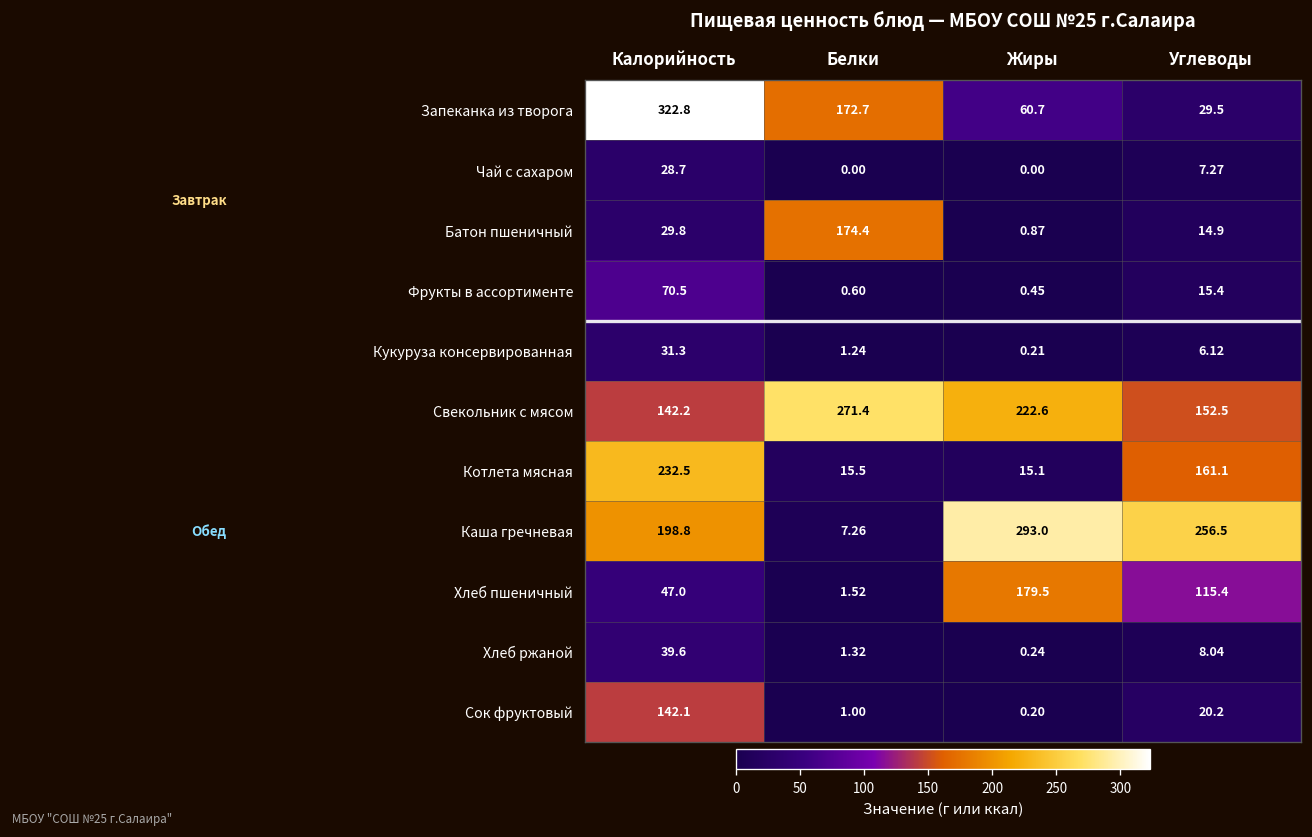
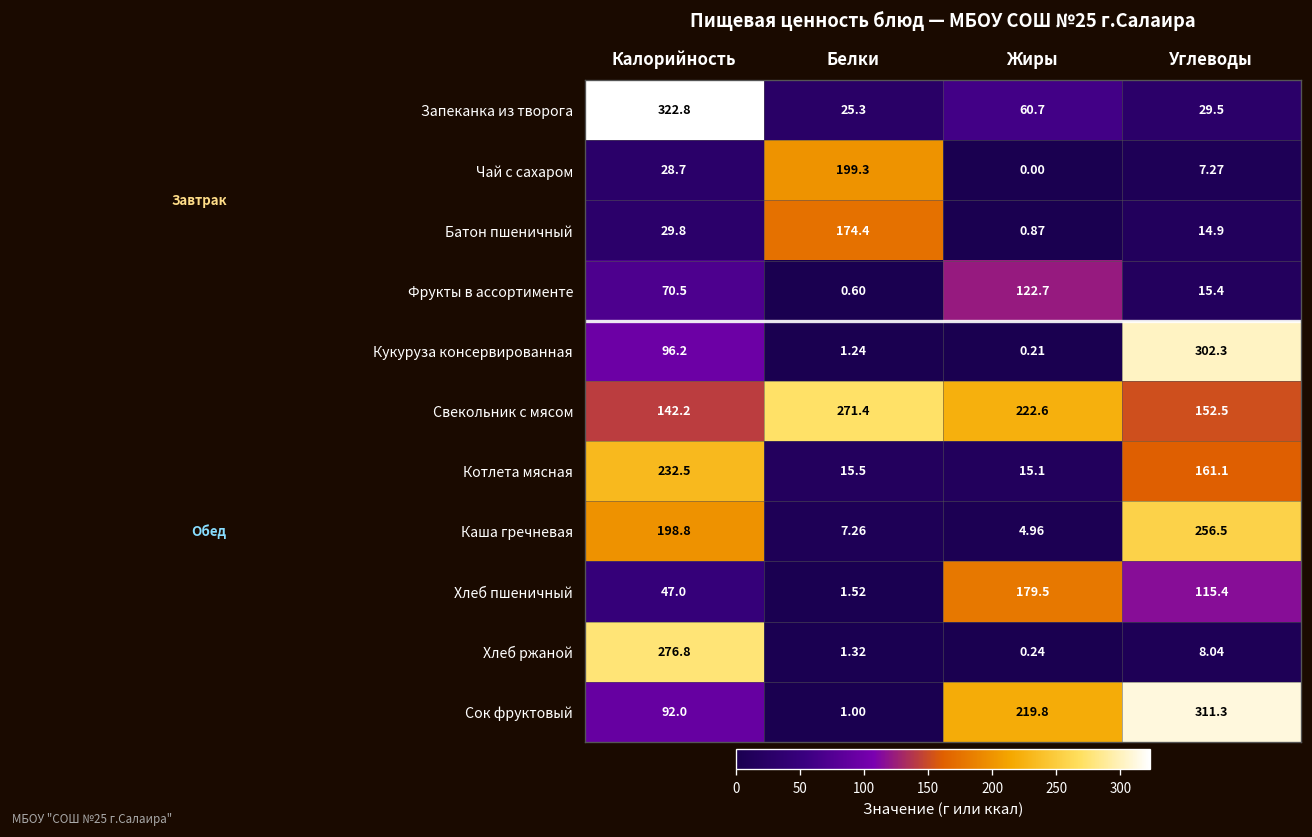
  {
    "Запеканка из творога": {
      "Калорийность": 322.8,
-     "Белки": 172.7,
+     "Белки": 25.3,
      "Жиры": 60.7,
      "Углеводы": 29.5
    },
    "Чай с сахаром": {
      "Калорийность": 28.7,
-     "Белки": 0.00,
+     "Белки": 199.3,
      "Жиры": 0.00,
      "Углеводы": 7.27
    },
    "Батон пшеничный": {
      "Калорийность": 29.8,
      "Белки": 174.4,
      "Жиры": 0.87,
      "Углеводы": 14.9
    },
    "Фрукты в ассортименте": {
      "Калорийность": 70.5,
      "Белки": 0.60,
-     "Жиры": 0.45,
+     "Жиры": 122.7,
      "Углеводы": 15.4
    },
    "Кукуруза консервированная": {
-     "Калорийность": 31.3,
+     "Калорийность": 96.2,
      "Белки": 1.24,
      "Жиры": 0.21,
-     "Углеводы": 6.12
+     "Углеводы": 302.3
    },
    "Свекольник с мясом": {
      "Калорийность": 142.2,
      "Белки": 271.4,
      "Жиры": 222.6,
      "Углеводы": 152.5
    },
    "Котлета мясная": {
      "Калорийность": 232.5,
      "Белки": 15.5,
      "Жиры": 15.1,
      "Углеводы": 161.1
    },
    "Каша гречневая": {
      "Калорийность": 198.8,
      "Белки": 7.26,
-     "Жиры": 293.0,
+     "Жиры": 4.96,
      "Углеводы": 256.5
    },
    "Хлеб пшеничный": {
      "Калорийность": 47.0,
      "Белки": 1.52,
      "Жиры": 179.5,
      "Углеводы": 115.4
    },
    "Хлеб ржаной": {
-     "Калорийность": 39.6,
+     "Калорийность": 276.8,
      "Белки": 1.32,
      "Жиры": 0.24,
      "Углеводы": 8.04
    },
    "Сок фруктовый": {
-     "Калорийность": 142.1,
+     "Калорийность": 92.0,
      "Белки": 1.00,
-     "Жиры": 0.20,
-     "Углеводы": 20.2
+     "Жиры": 219.8,
+     "Углеводы": 311.3
    }
  }
